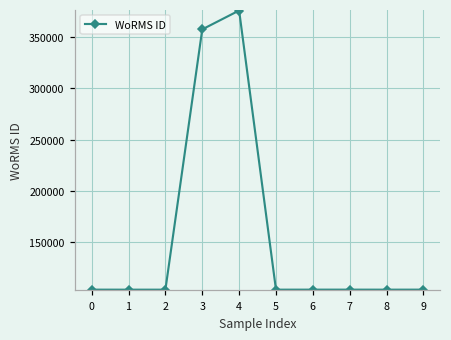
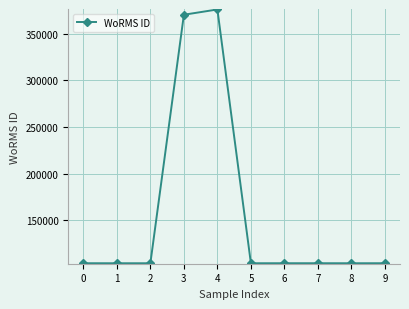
  {
    "0": 100000,
    "1": 100000,
    "2": 100000,
-   "3": 360000,
+   "3": 370000,
    "4": 380000,
    "5": 100000,
    "6": 100000,
    "7": 100000,
    "8": 100000,
    "9": 100000
  }
